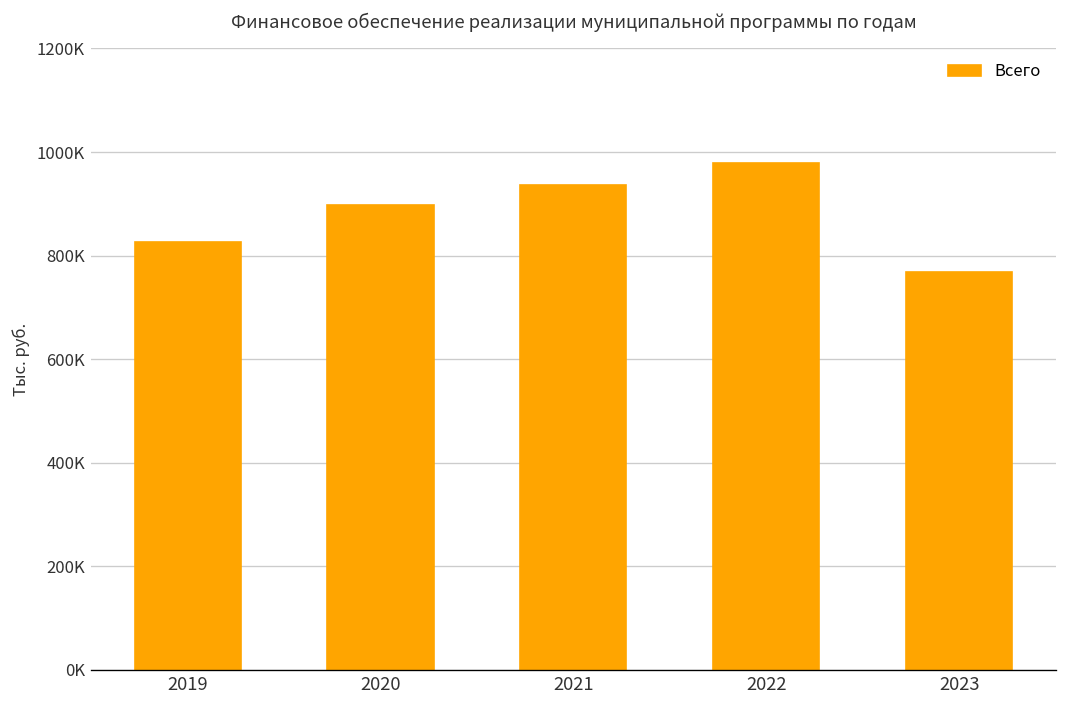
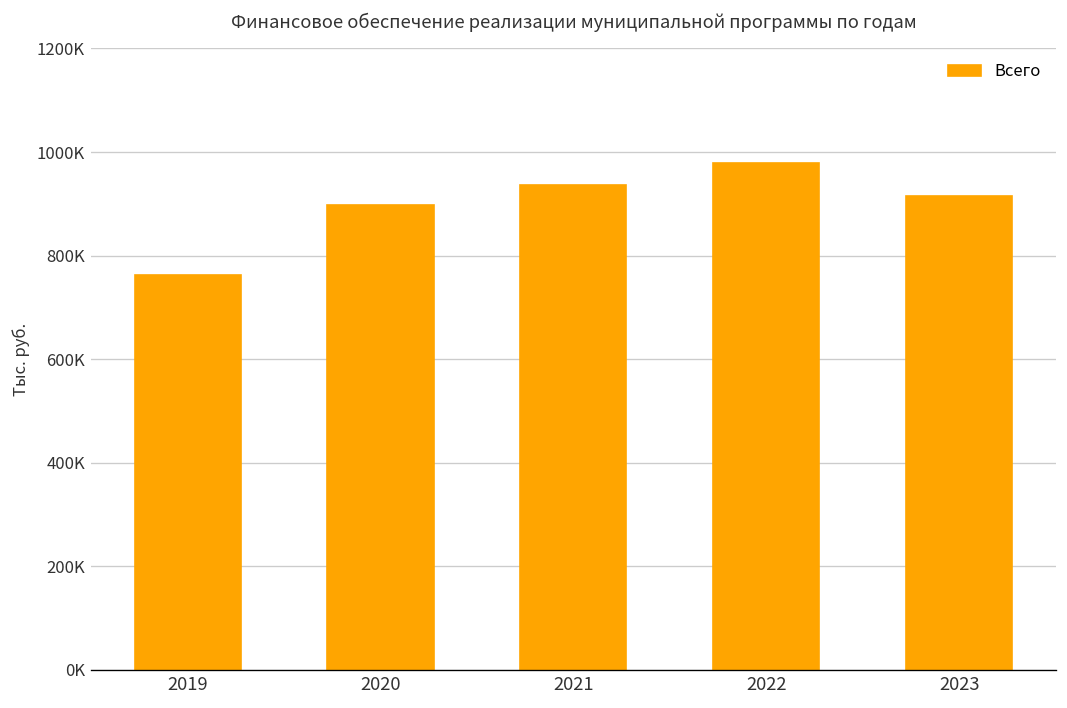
  {
-   "2019": 830000,
+   "2019": 760000,
    "2020": 900000,
    "2021": 940000,
    "2022": 980000,
-   "2023": 770000
+   "2023": 920000
  }
